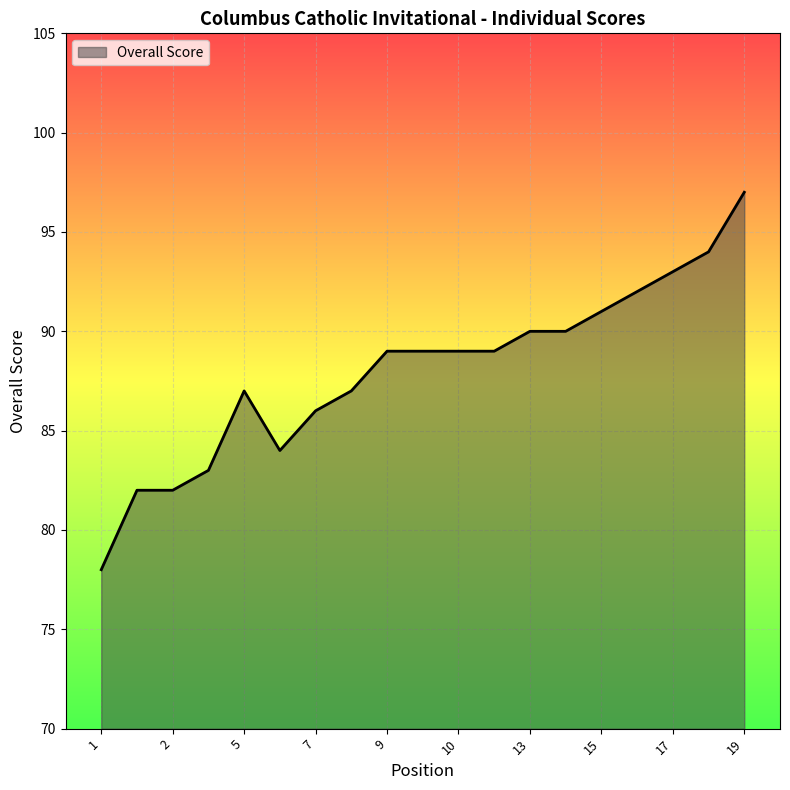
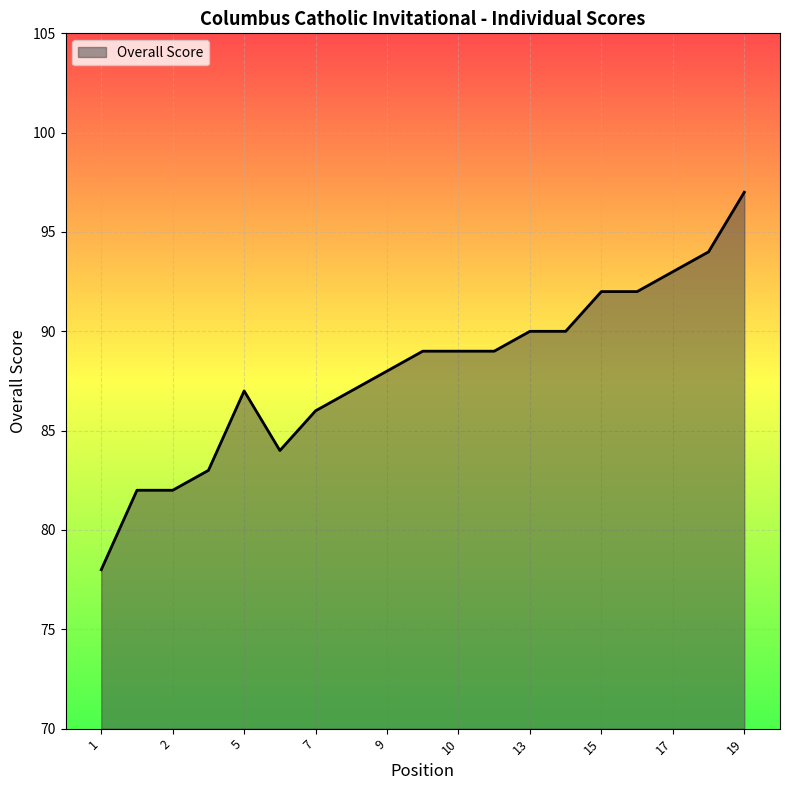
  {
    "1": 78,
    "5": 87,
    "7": 86,
-   "9": 89,
+   "9": 88,
    "13": 90,
-   "15": 91,
+   "15": 92,
    "17": 93,
    "19": 97
  }
